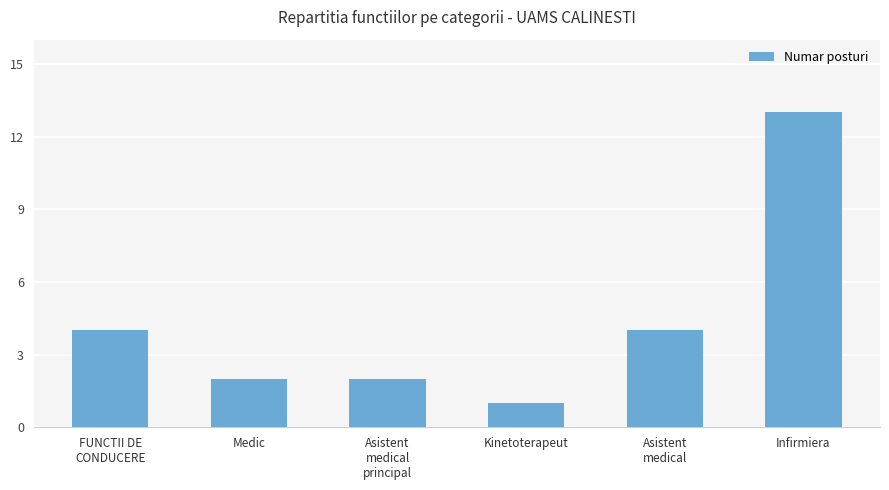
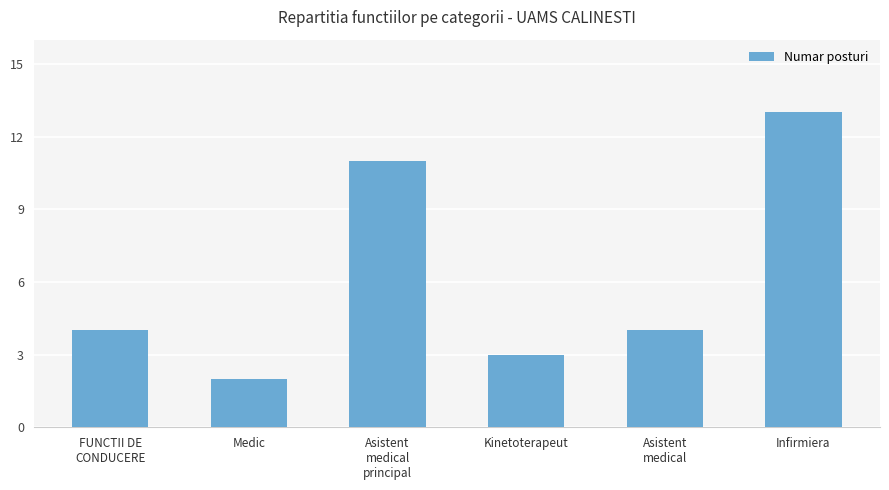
  {
    "FUNCTII DE CONDUCERE": 4,
    "Medic": 2,
-   "Asistent medical principal": 2,
-   "Kinetoterapeut": 1,
+   "Asistent medical principal": 11,
+   "Kinetoterapeut": 3,
    "Asistent medical": 4,
    "Infirmiera": 13
  }
